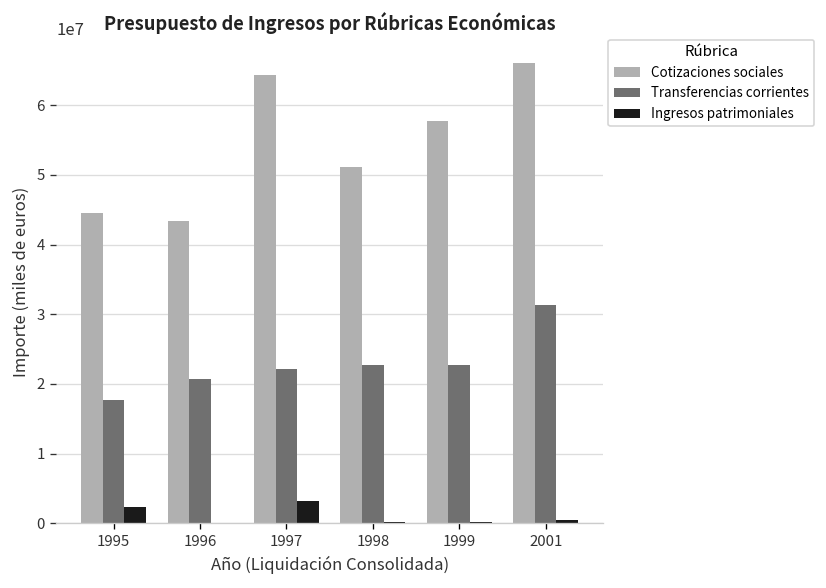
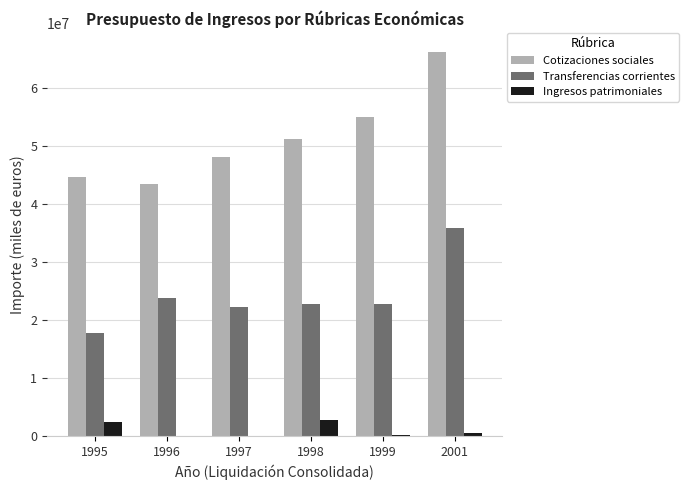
  {
    "Cotizaciones sociales": {
      "1995": 45000000,
      "1996": 43000000,
-     "1997": 64000000,
+     "1997": 48000000,
      "1998": 51000000,
-     "1999": 58000000,
+     "1999": 55000000,
      "2001": 66000000
    },
    "Transferencias corrientes": {
      "1995": 18000000,
-     "1996": 21000000,
+     "1996": 24000000,
      "1997": 22000000,
      "1998": 23000000,
      "1999": 23000000,
-     "2001": 31000000
+     "2001": 36000000
    },
    "Ingresos patrimoniales": {
      "1995": 2000000,
-     "1997": 3000000,
-     "1998": 0,
+     "1997": 0,
+     "1998": 3000000,
      "2001": 1000000
    }
  }
